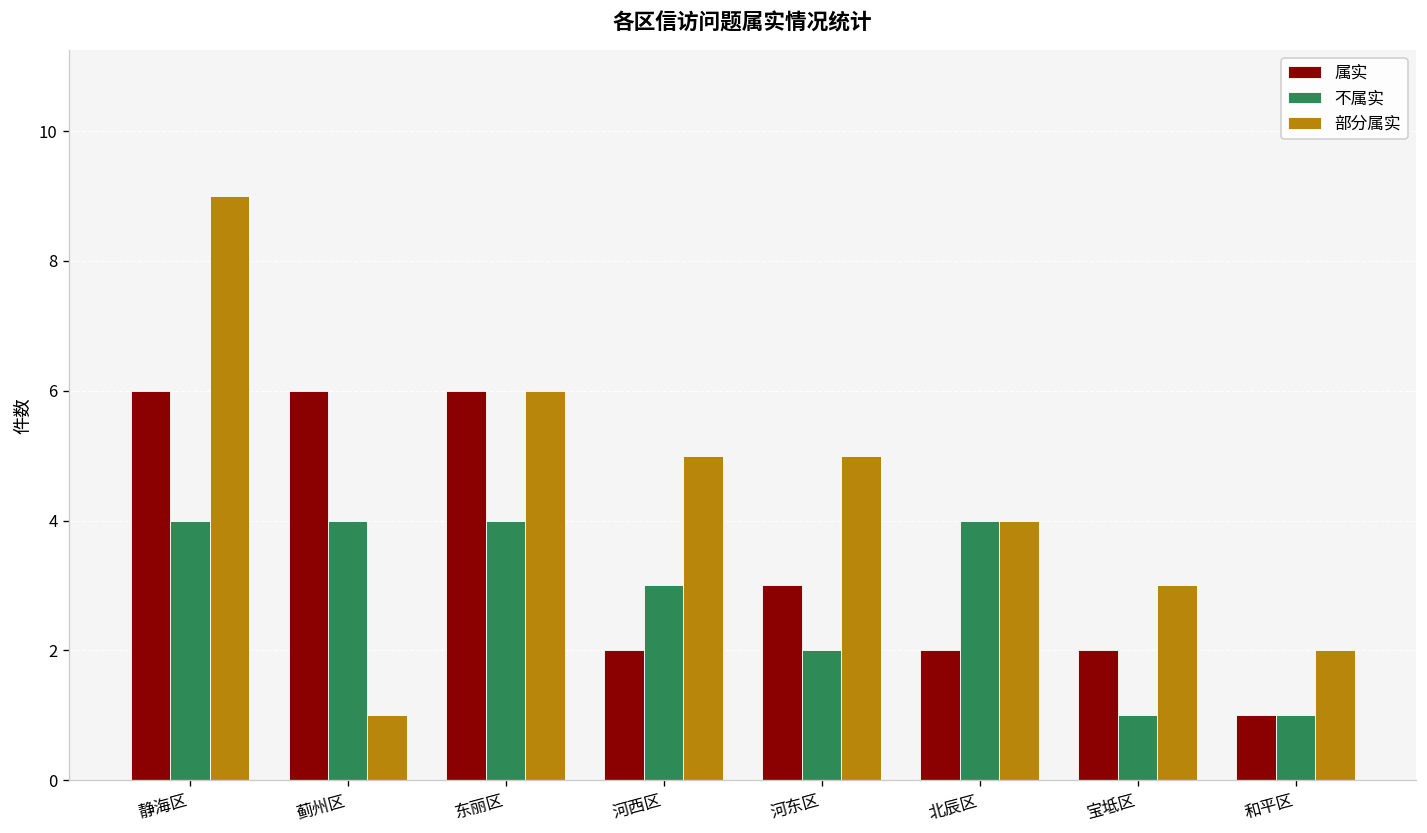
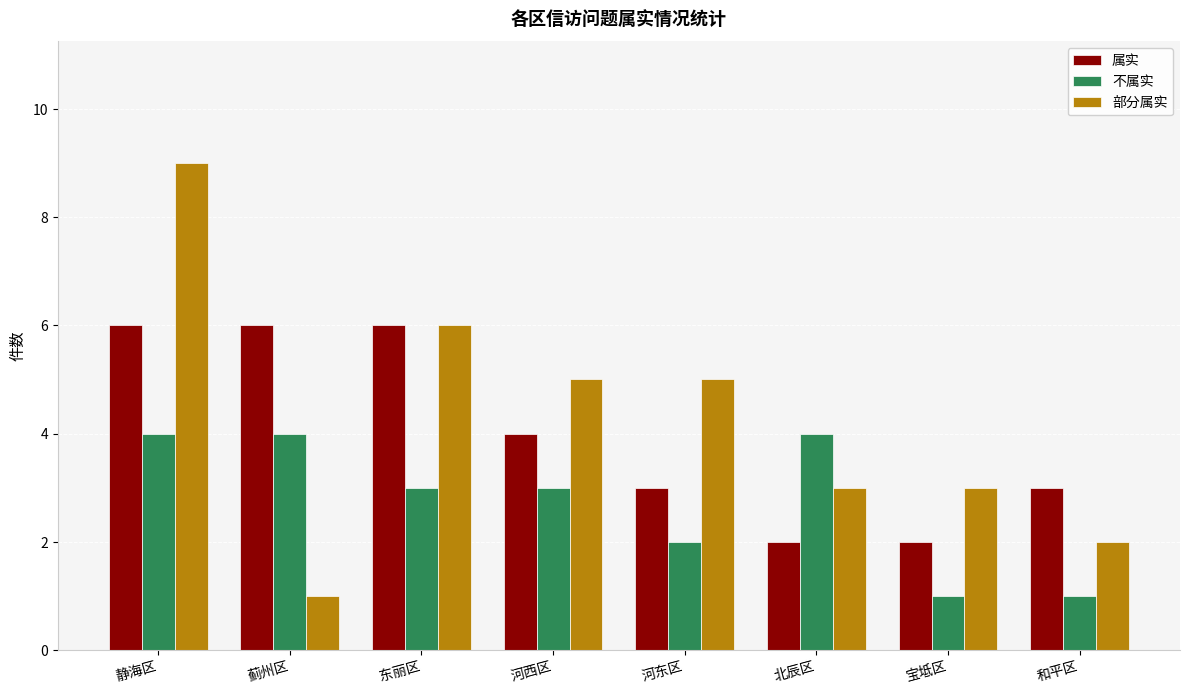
  {
    "属实": {
      "静海区": 6,
      "蓟州区": 6,
      "东丽区": 6,
-     "河西区": 2,
+     "河西区": 4,
      "河东区": 3,
      "北辰区": 2,
      "宝坻区": 2,
-     "和平区": 1
+     "和平区": 3
    },
    "不属实": {
      "静海区": 4,
      "蓟州区": 4,
-     "东丽区": 4,
+     "东丽区": 3,
      "河西区": 3,
      "河东区": 2,
      "北辰区": 4,
      "宝坻区": 1,
      "和平区": 1
    },
    "部分属实": {
      "静海区": 9,
      "蓟州区": 1,
      "东丽区": 6,
      "河西区": 5,
      "河东区": 5,
-     "北辰区": 4,
+     "北辰区": 3,
      "宝坻区": 3,
      "和平区": 2
    }
  }
